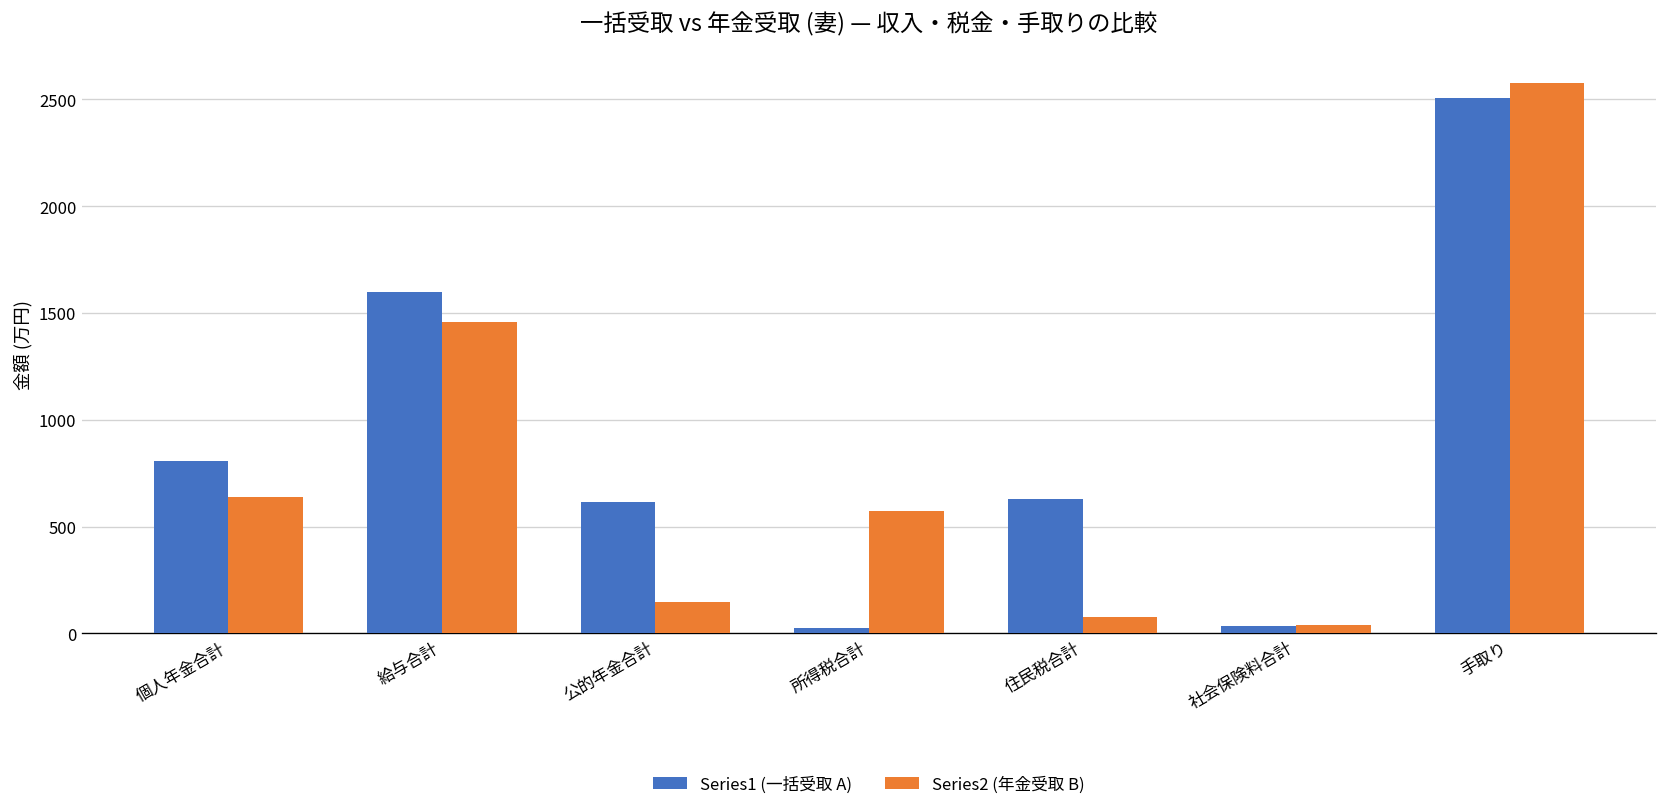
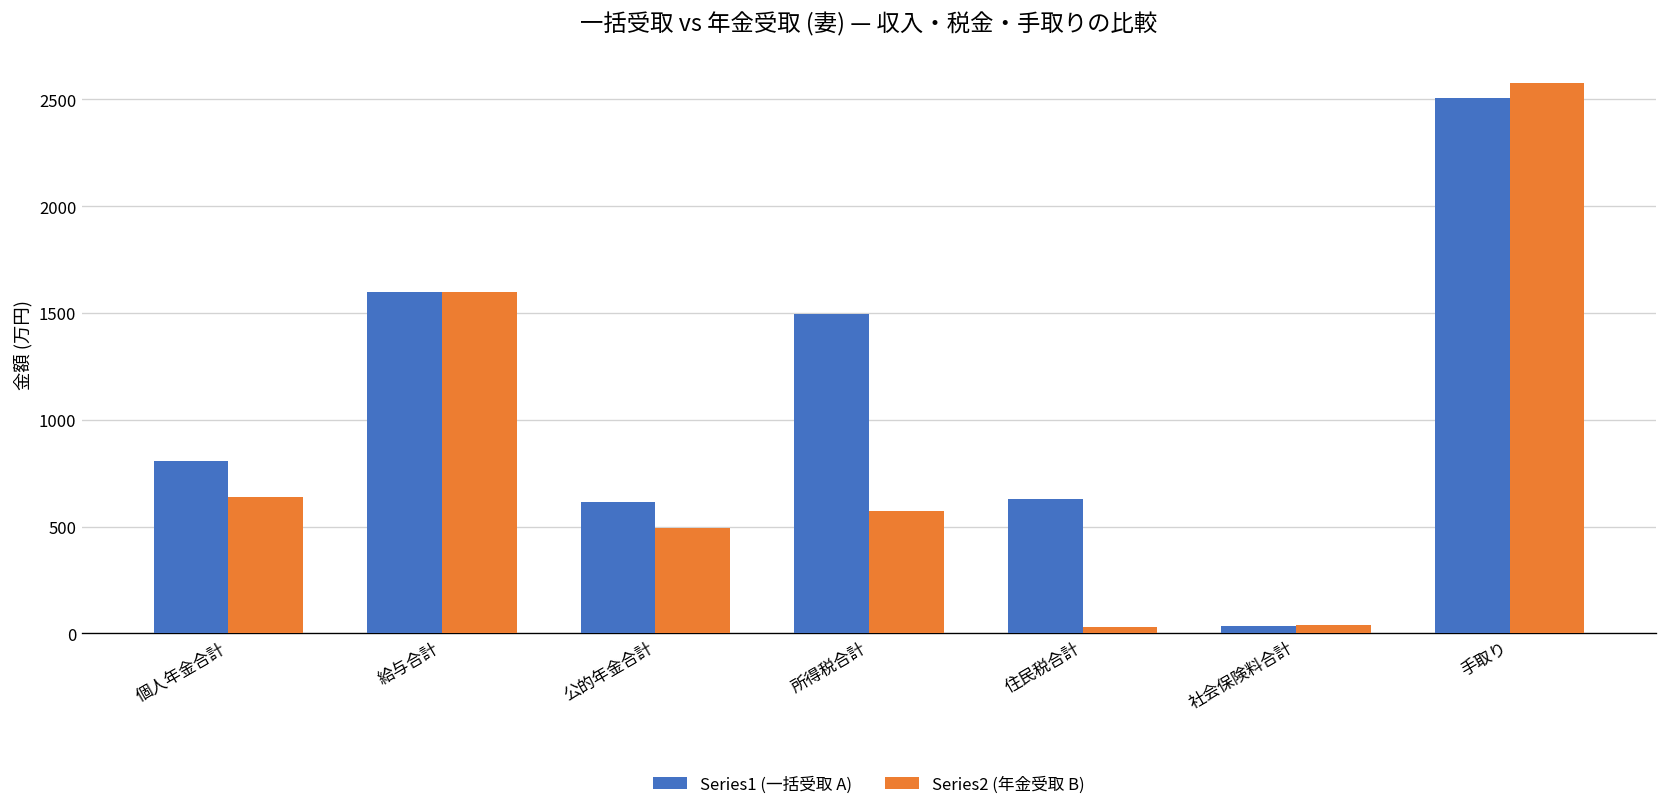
  {
    "Series1 (一括受取 A)": {
      "個人年金合計": 810,
      "給与合計": 1600,
      "公的年金合計": 610,
-     "所得税合計": 20,
+     "所得税合計": 1490,
      "住民税合計": 630,
      "社会保険料合計": 40,
      "手取り": 2500
    },
    "Series2 (年金受取 B)": {
      "個人年金合計": 640,
-     "給与合計": 1460,
-     "公的年金合計": 150,
+     "給与合計": 1600,
+     "公的年金合計": 500,
      "所得税合計": 570,
-     "住民税合計": 80,
+     "住民税合計": 30,
      "社会保険料合計": 40,
      "手取り": 2580
    }
  }
